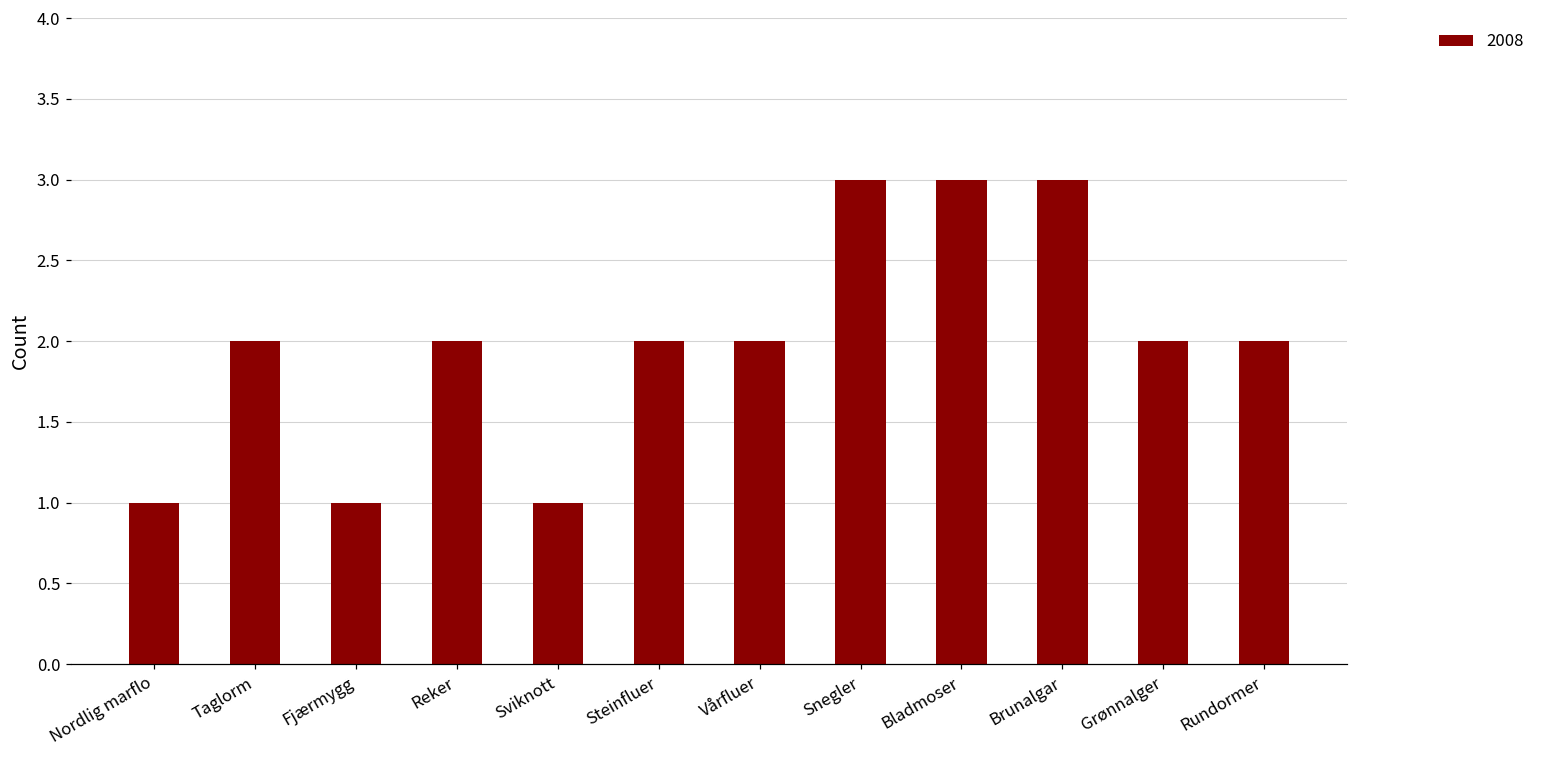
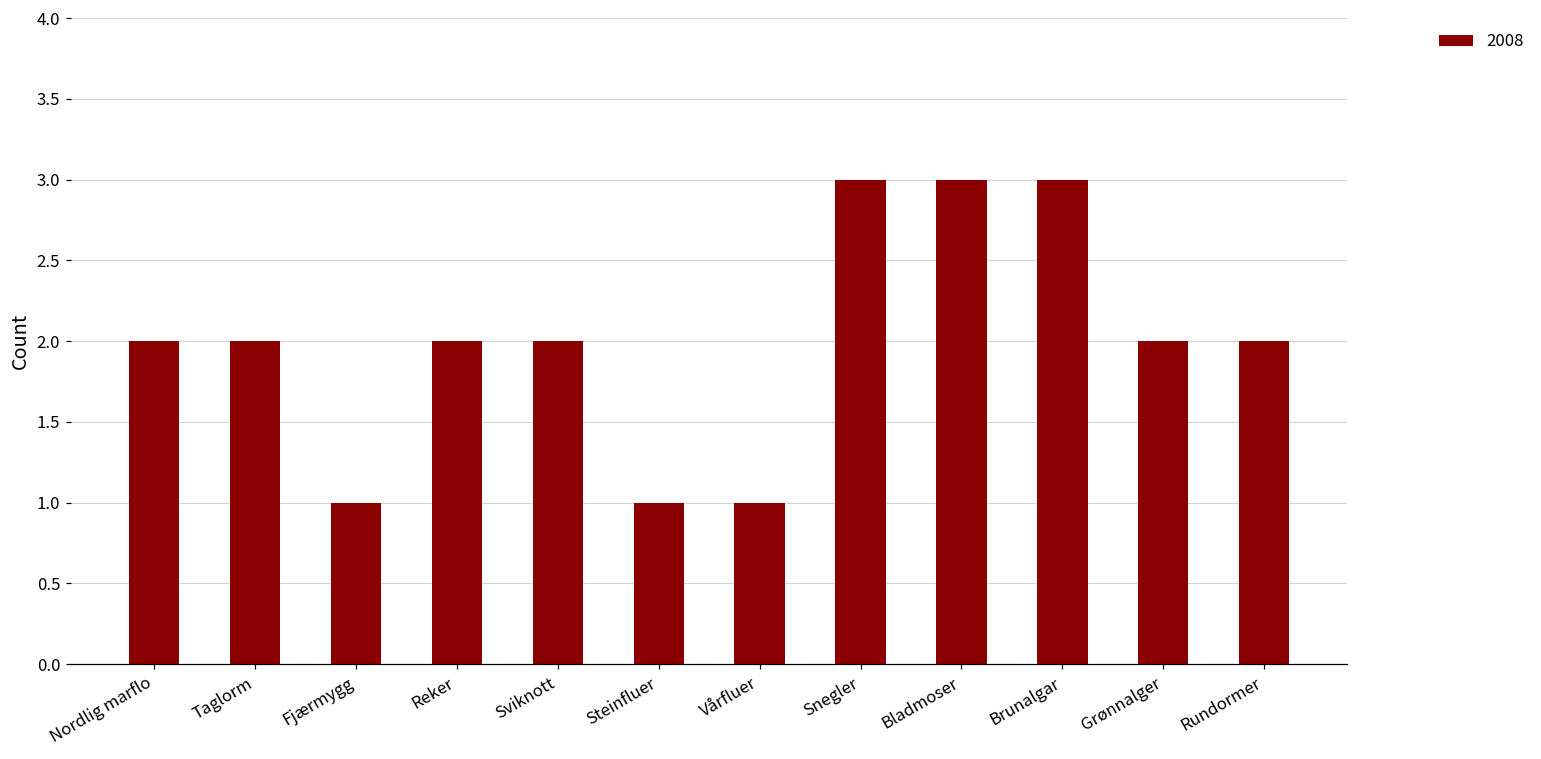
  {
-   "Nordlig marflo": 1,
+   "Nordlig marflo": 2,
    "Taglorm": 2,
    "Fjærmygg": 1,
    "Reker": 2,
-   "Sviknott": 1,
-   "Steinfluer": 2,
-   "Vårfluer": 2,
+   "Sviknott": 2,
+   "Steinfluer": 1,
+   "Vårfluer": 1,
    "Snegler": 3,
    "Bladmoser": 3,
    "Brunalgar": 3,
    "Grønnalger": 2,
    "Rundormer": 2
  }
